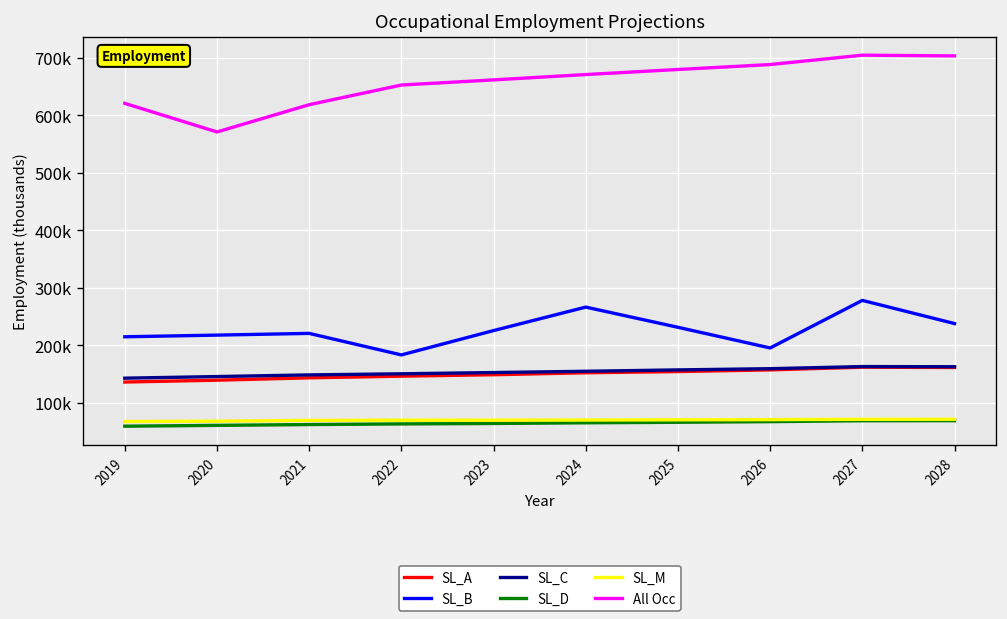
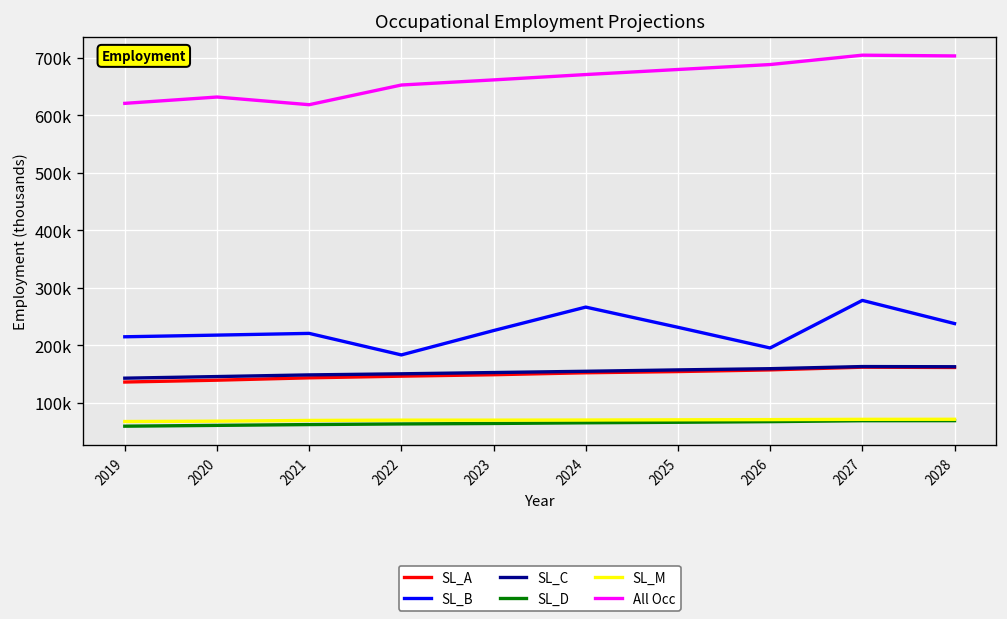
  {
    "SL_A": {
      "2019": 140000,
      "2020": 140000
    },
    "SL_B": {
      "2019": 210000,
      "2020": 220000,
      "2021": 220000,
      "2022": 180000,
      "2023": 230000,
      "2024": 270000,
      "2025": 230000,
      "2026": 200000,
      "2027": 280000,
      "2028": 240000
    },
    "SL_C": {
      "2019": 140000,
      "2020": 150000
    },
    "SL_D": {
      "2019": 60000,
      "2020": 60000,
      "2021": 60000,
      "2022": 60000,
      "2023": 60000
    },
    "SL_M": {
      "2019": 70000,
      "2020": 70000,
      "2021": 70000,
      "2022": 70000,
      "2023": 70000
    },
    "All Occ": {
      "2019": 620000,
-     "2020": 570000,
+     "2020": 630000,
      "2021": 620000,
      "2022": 650000,
      "2023": 660000,
      "2024": 670000,
      "2025": 680000,
      "2026": 690000,
      "2027": 700000,
      "2028": 700000
    }
  }
